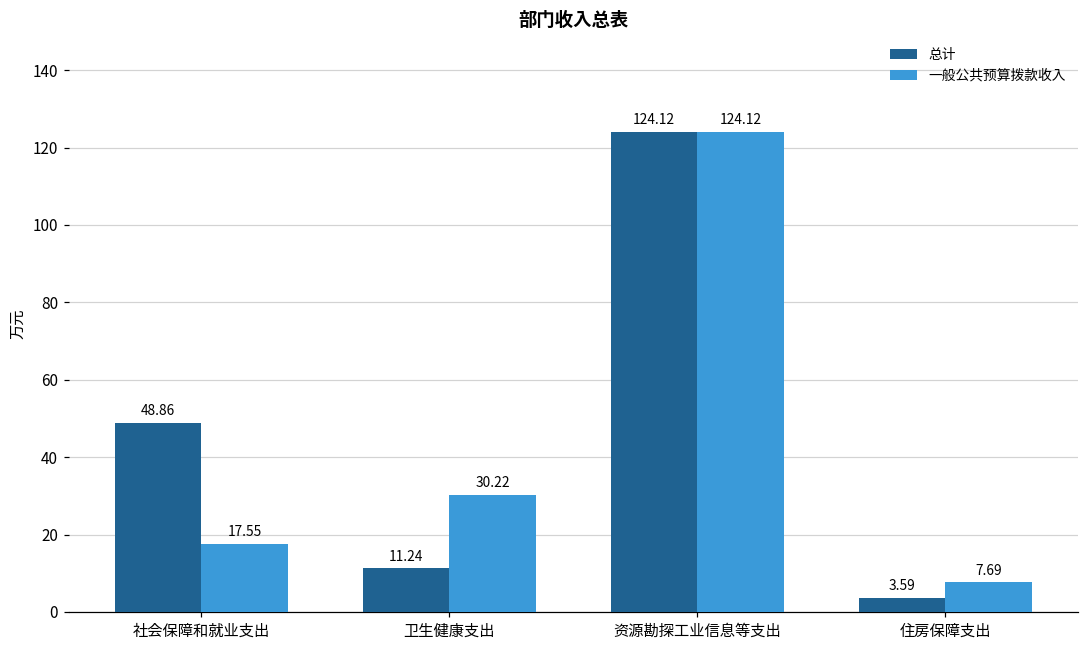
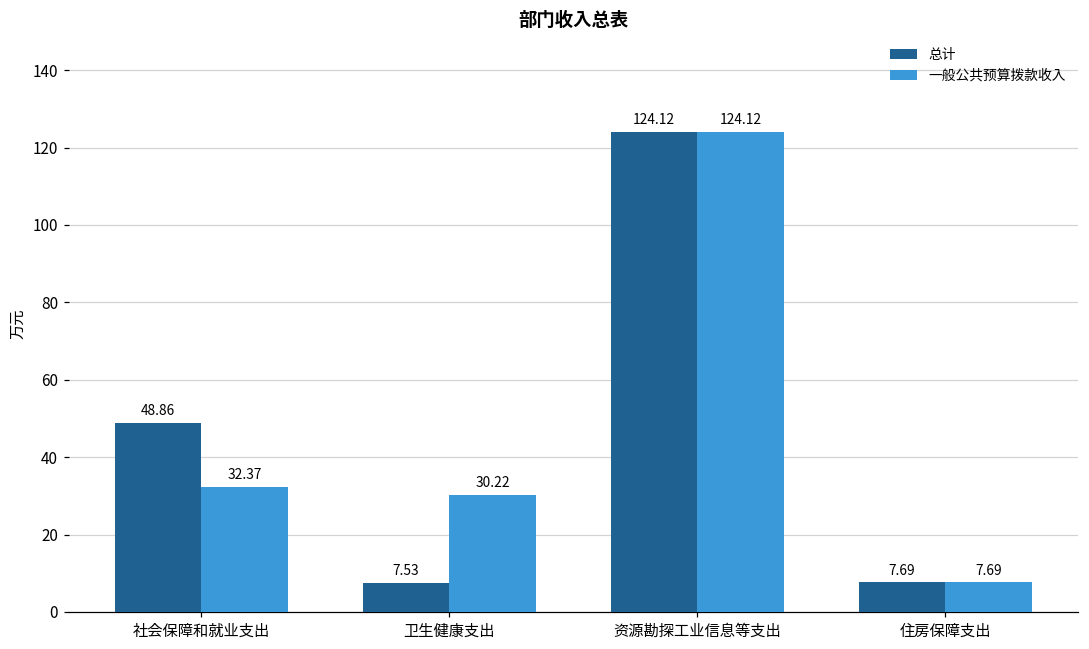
  {
    "总计": {
      "社会保障和就业支出": 48.86,
-     "卫生健康支出": 11.24,
+     "卫生健康支出": 7.53,
      "资源勘探工业信息等支出": 124.12,
-     "住房保障支出": 3.59
+     "住房保障支出": 7.69
    },
    "一般公共预算拨款收入": {
-     "社会保障和就业支出": 17.55,
+     "社会保障和就业支出": 32.37,
      "卫生健康支出": 30.22,
      "资源勘探工业信息等支出": 124.12,
      "住房保障支出": 7.69
    }
  }
